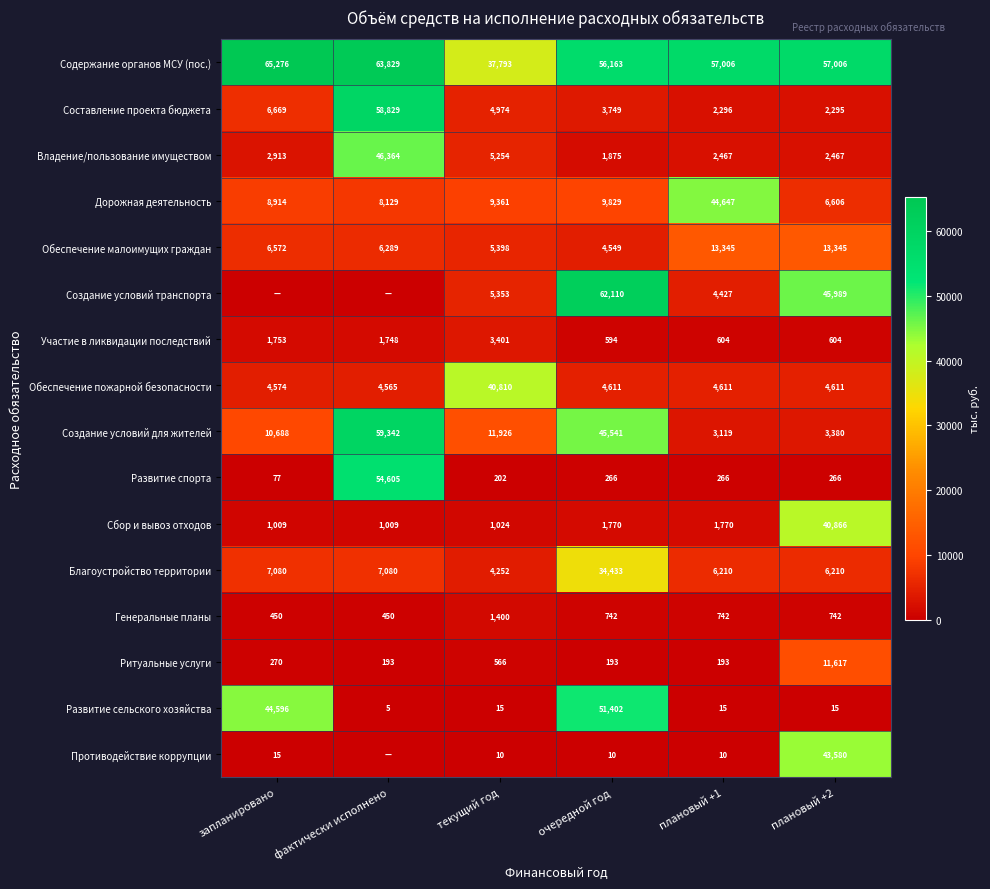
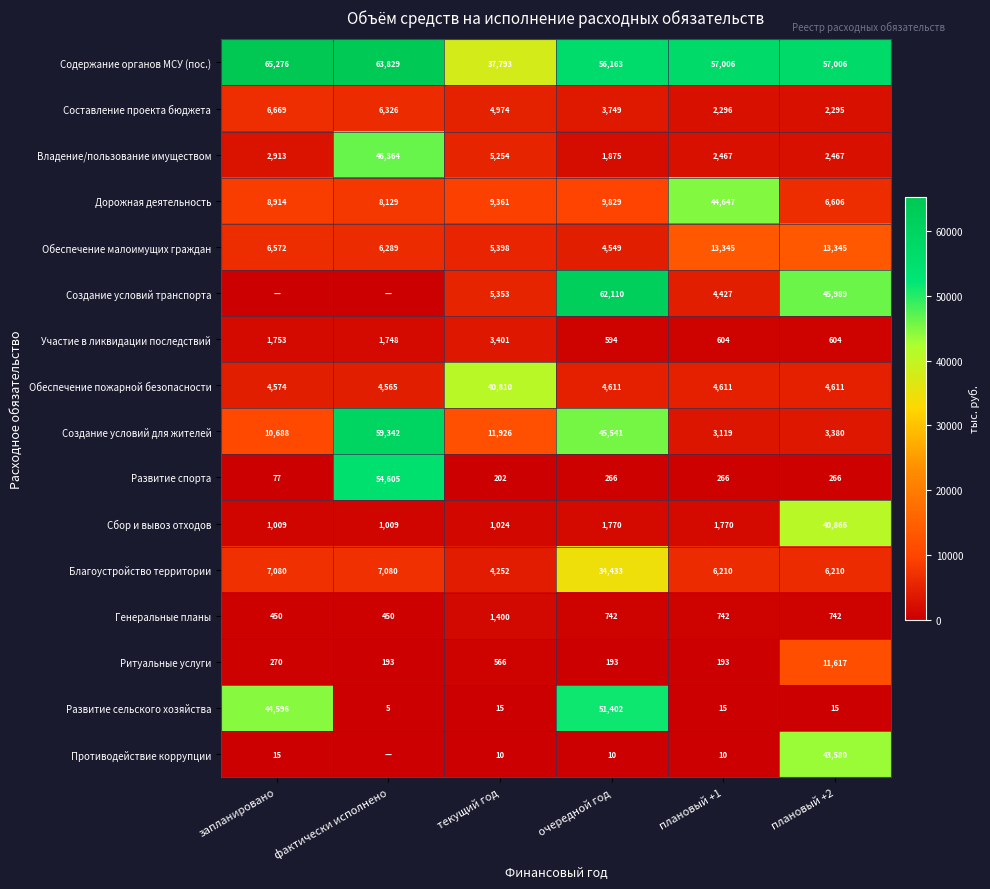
  {
    "Составление проекта бюджета": {
-     "фактически исполнено": "58,829"
+     "фактически исполнено": "6,326"
    }
  }
